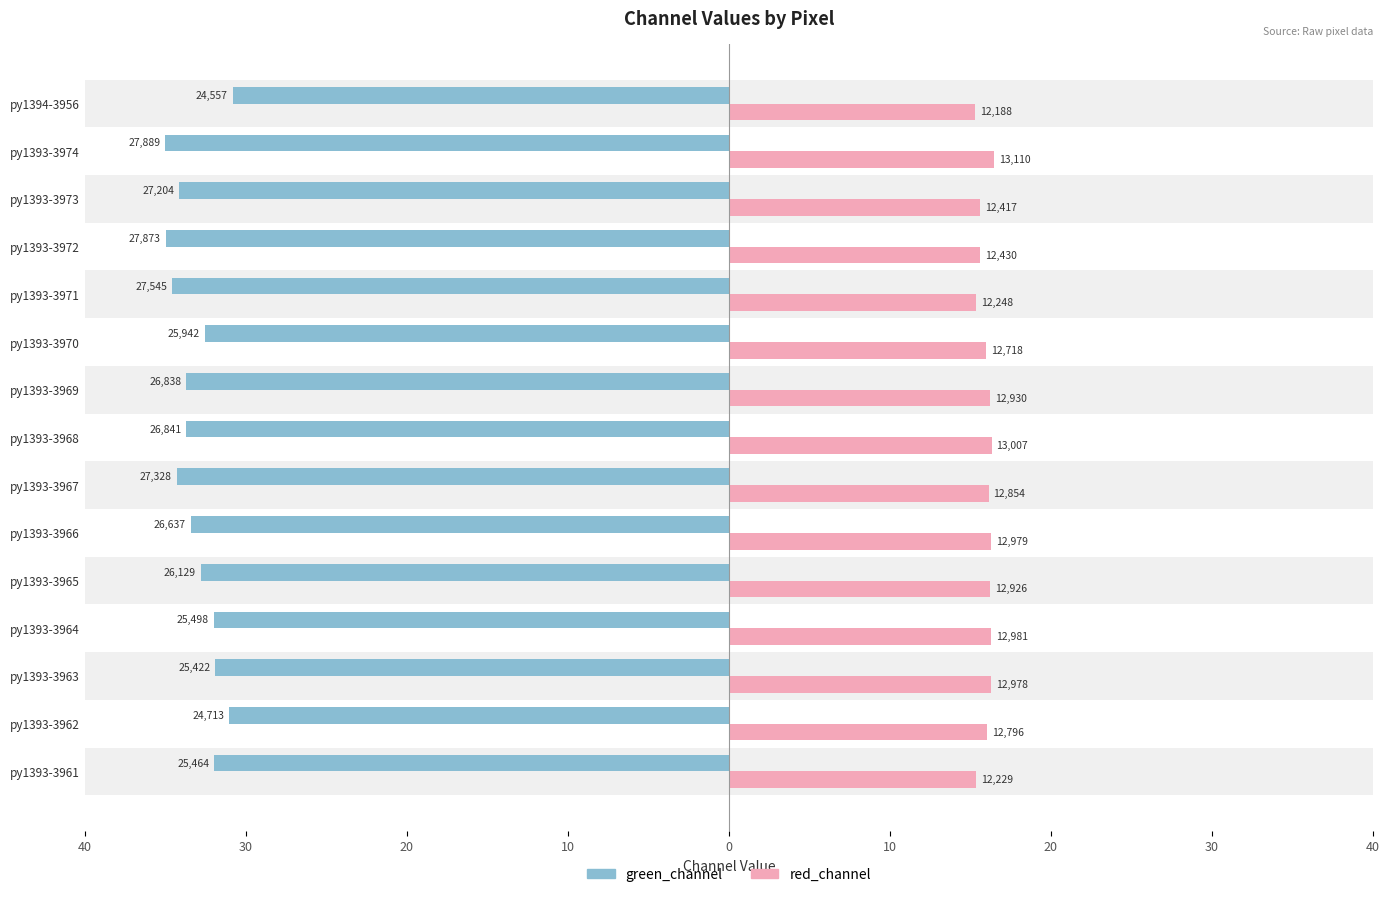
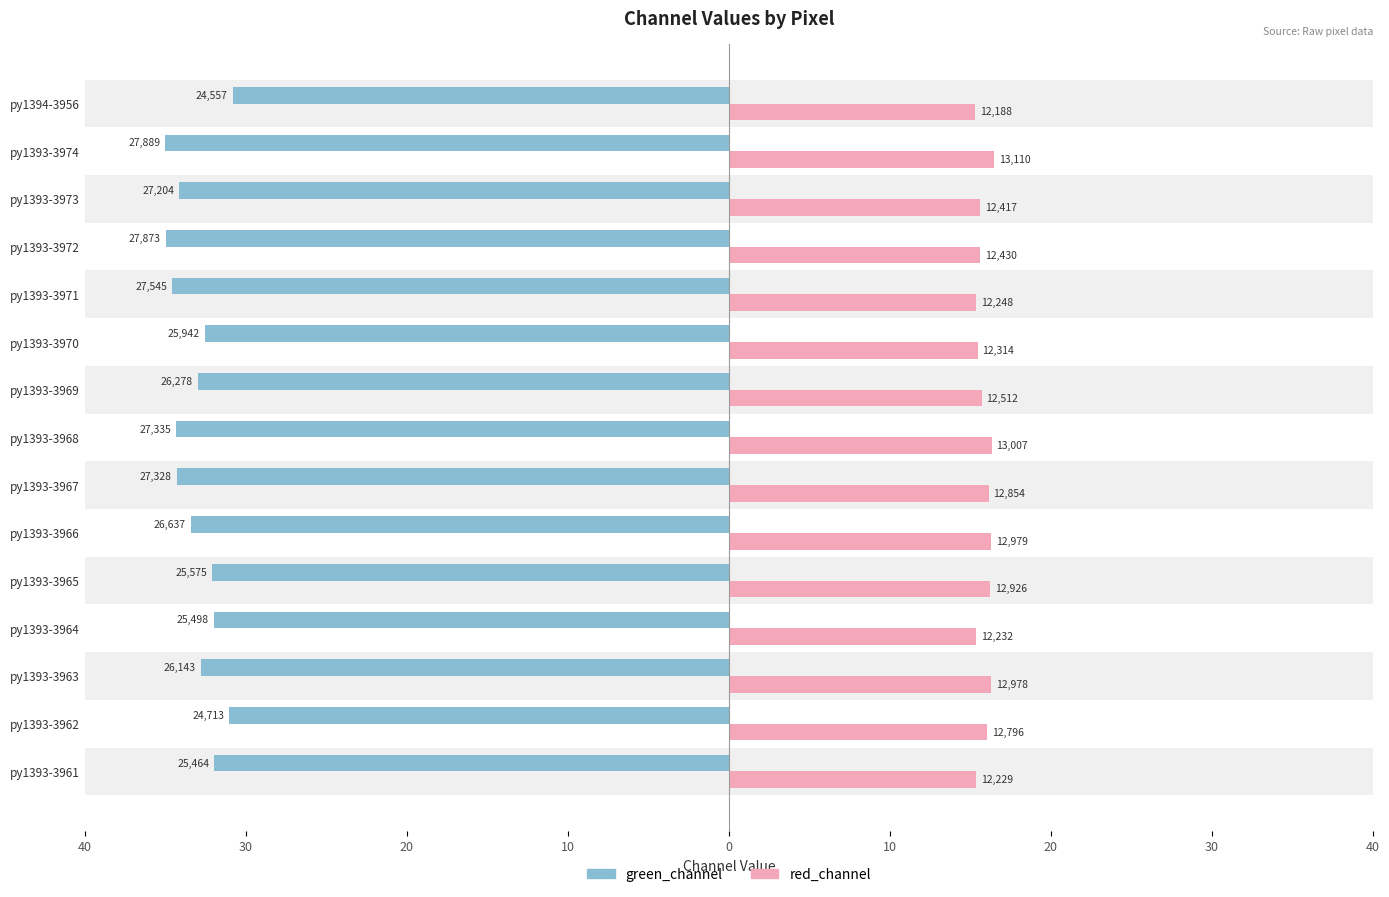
  {
    "green_channel": {
-     "py1393-3969": "26,838",
-     "py1393-3968": "26,841",
-     "py1393-3965": "26,129",
-     "py1393-3963": "25,422"
+     "py1393-3969": "26,278",
+     "py1393-3968": "27,335",
+     "py1393-3965": "25,575",
+     "py1393-3963": "26,143"
    },
    "red_channel": {
-     "py1393-3970": "12,718",
-     "py1393-3969": "12,930",
-     "py1393-3964": "12,981"
+     "py1393-3970": "12,314",
+     "py1393-3969": "12,512",
+     "py1393-3964": "12,232"
    }
  }
